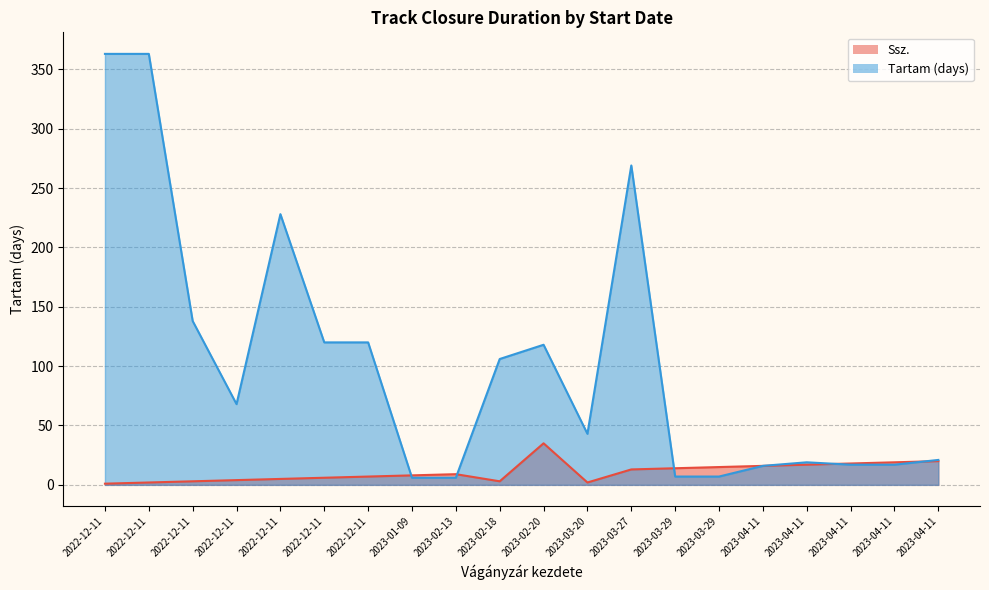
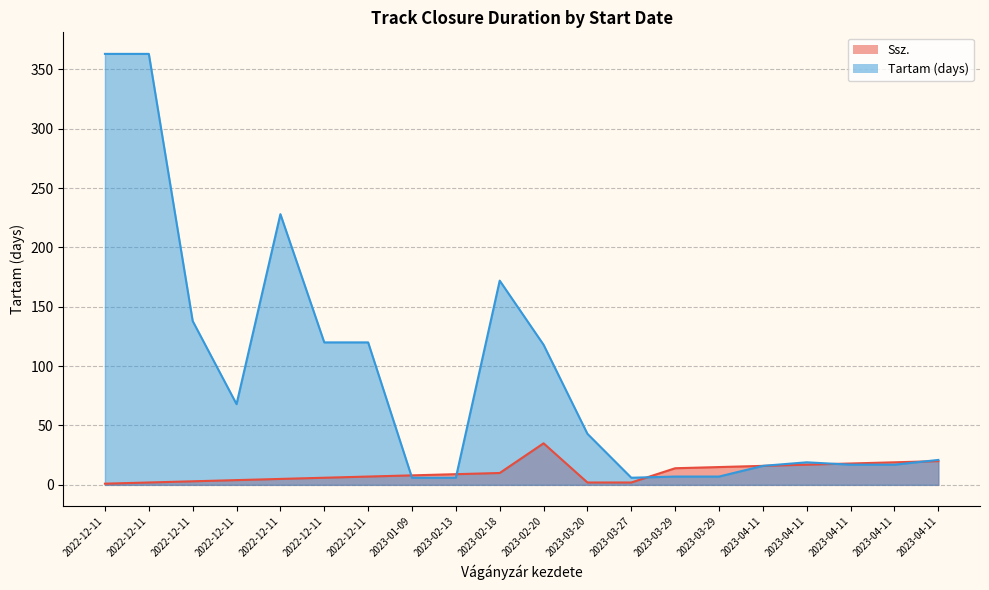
  {
    "Ssz.": {
      "2023-02-13": 9,
-     "2023-02-18": 3,
+     "2023-02-18": 10,
      "2023-02-20": 35,
      "2023-03-20": 2,
-     "2023-03-27": 13
+     "2023-03-27": 2
    },
    "Tartam (days)": {
      "2023-02-13": 6,
-     "2023-02-18": 106,
+     "2023-02-18": 172,
      "2023-02-20": 118,
      "2023-03-20": 43,
-     "2023-03-27": 269
+     "2023-03-27": 6
    }
  }
